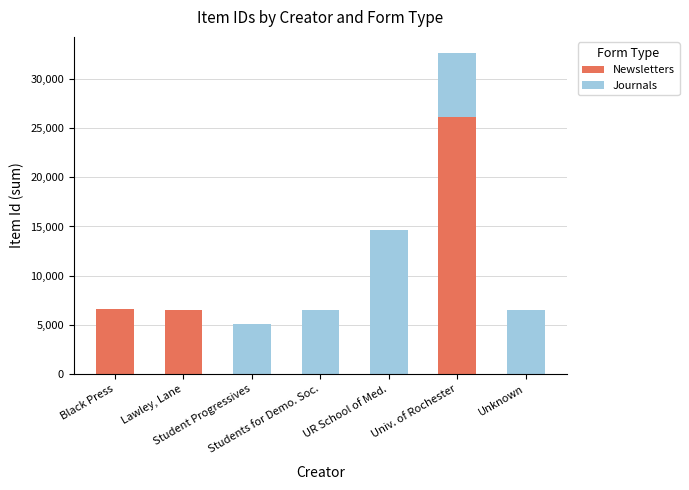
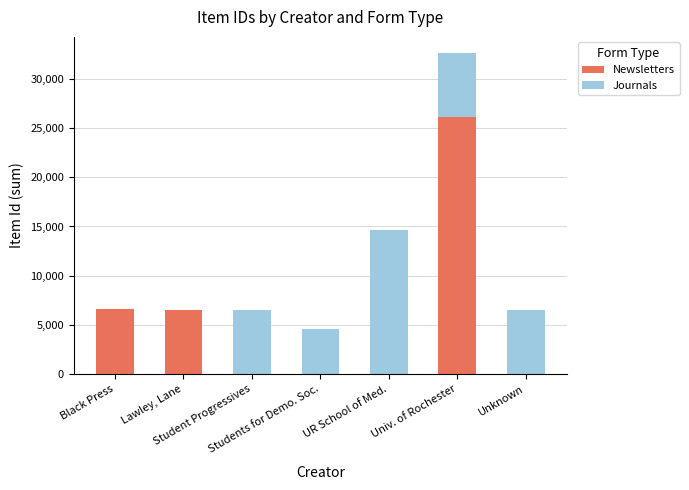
  {
    "Newsletters": {
      "Black Press": "7,000",
      "Lawley, Lane": "7,000",
      "Student Progressives": "0",
      "Students for Demo. Soc.": "0",
      "UR School of Med.": "0",
      "Univ. of Rochester": "26,000",
      "Unknown": "0"
    },
    "Journals": {
      "Black Press": "0",
      "Lawley, Lane": "0",
-     "Student Progressives": "5,000",
-     "Students for Demo. Soc.": "6,000",
+     "Student Progressives": "7,000",
+     "Students for Demo. Soc.": "5,000",
      "UR School of Med.": "15,000",
      "Univ. of Rochester": "6,000",
      "Unknown": "7,000"
    }
  }
